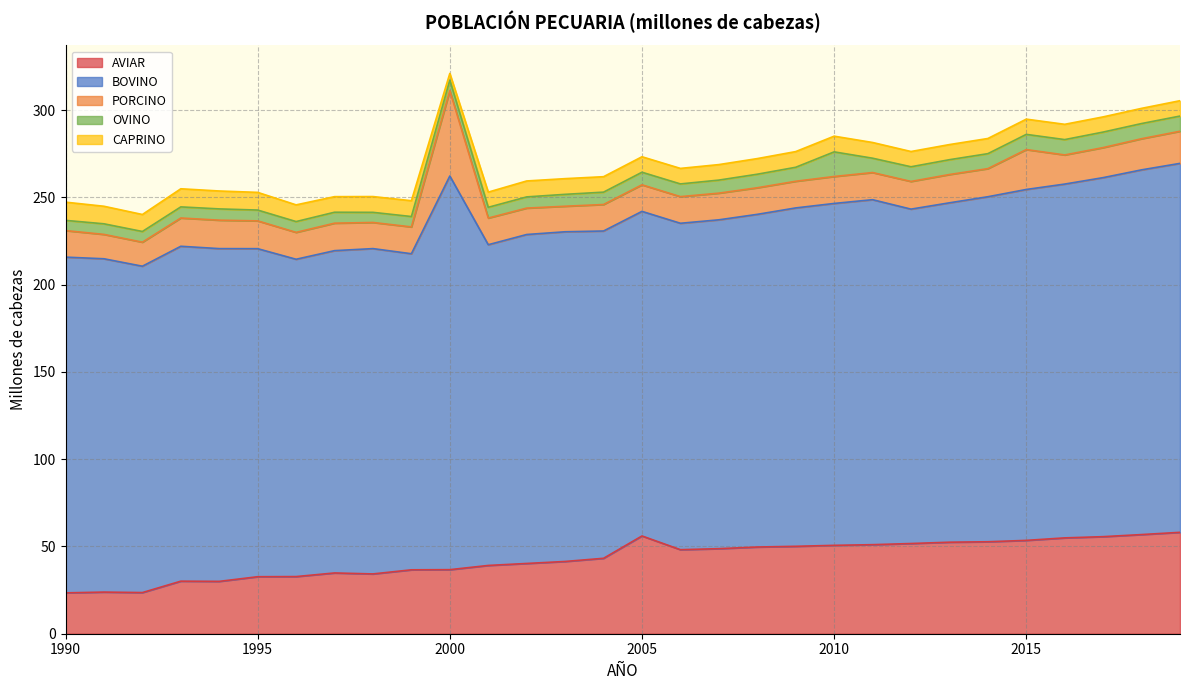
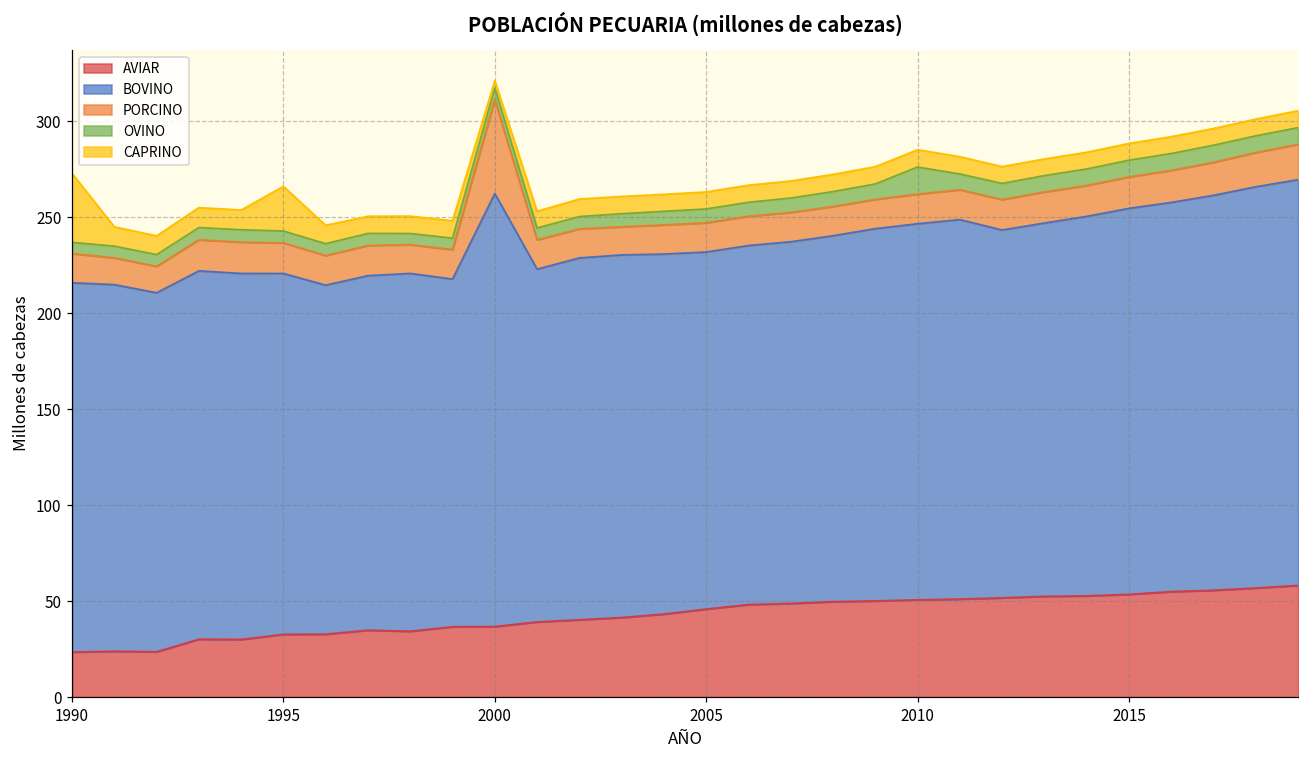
  {
    "AVIAR": {
      "1990": 23,
      "1995": 33,
      "2000": 37,
-     "2005": 56,
+     "2005": 46,
      "2010": 51,
      "2015": 53
    },
    "BOVINO": {
      "1990": 192,
      "1995": 188,
      "2000": 226,
      "2005": 186,
      "2010": 196,
      "2015": 201
    },
    "PORCINO": {
      "1990": 15,
      "1995": 16,
      "2000": 49,
      "2005": 15,
      "2010": 15,
-     "2015": 23
+     "2015": 16
    },
    "OVINO": {
      "1990": 6,
      "1995": 6,
      "2000": 6,
      "2005": 7,
      "2010": 14,
      "2015": 9
    },
    "CAPRINO": {
-     "1990": 10,
-     "1995": 10,
+     "1990": 36,
+     "1995": 23,
      "2000": 4,
      "2005": 9,
      "2010": 9,
      "2015": 9
    }
  }
